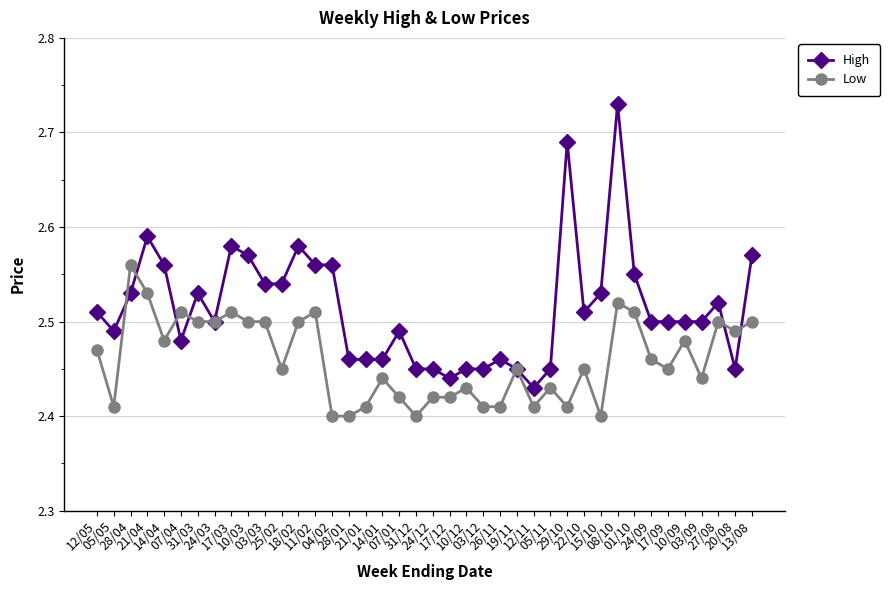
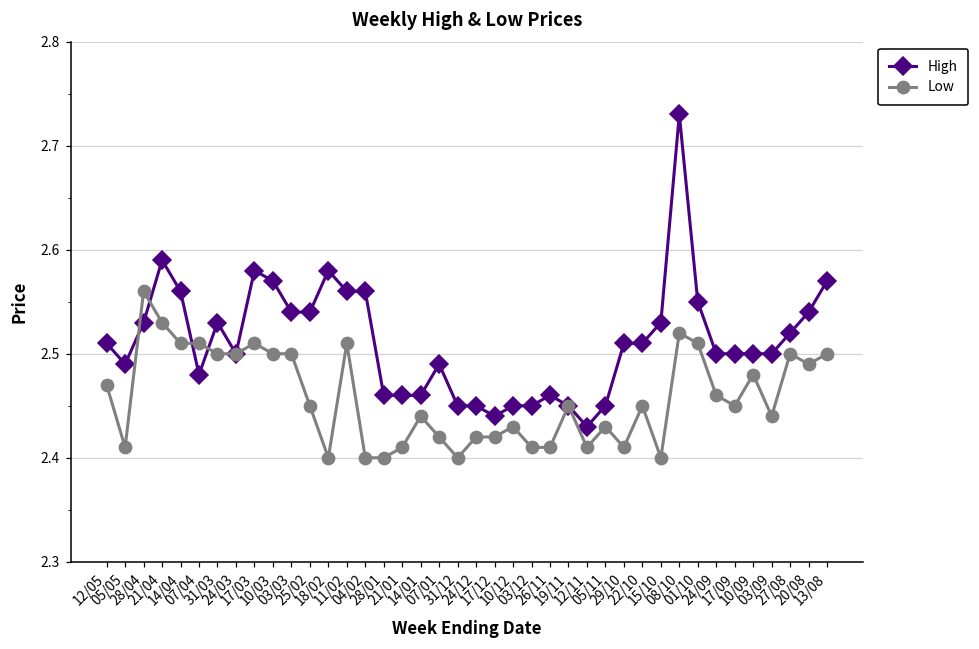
  {
    "High": {
      "12/05": 2.51,
      "05/05": 2.49,
      "28/04": 2.53,
      "21/04": 2.59,
      "14/04": 2.56,
      "07/04": 2.48,
      "31/03": 2.53,
      "17/03": 2.58,
      "10/03": 2.57,
      "03/03": 2.54,
      "25/02": 2.54,
      "18/02": 2.58,
      "11/02": 2.56,
      "04/02": 2.56,
      "28/01": 2.46,
      "21/01": 2.46,
      "14/01": 2.46,
      "07/01": 2.49,
      "31/12": 2.45,
      "24/12": 2.45,
      "17/12": 2.44,
      "10/12": 2.45,
      "03/12": 2.45,
      "26/11": 2.46,
      "12/11": 2.43,
      "05/11": 2.45,
-     "29/10": 2.69,
+     "29/10": 2.51,
      "22/10": 2.51,
      "15/10": 2.53,
      "08/10": 2.73,
      "01/10": 2.55,
      "24/09": 2.50,
      "17/09": 2.50,
      "10/09": 2.50,
      "03/09": 2.50,
      "27/08": 2.52,
-     "20/08": 2.45,
+     "20/08": 2.54,
      "13/08": 2.57
    },
    "Low": {
      "12/05": 2.47,
      "05/05": 2.41,
      "28/04": 2.56,
      "21/04": 2.53,
-     "14/04": 2.48,
+     "14/04": 2.51,
      "07/04": 2.51,
      "31/03": 2.50,
      "17/03": 2.51,
      "10/03": 2.50,
      "03/03": 2.50,
      "25/02": 2.45,
-     "18/02": 2.5,
+     "18/02": 2.4,
      "11/02": 2.51,
      "04/02": 2.40,
      "28/01": 2.40,
      "21/01": 2.41,
      "14/01": 2.44,
      "07/01": 2.42,
      "31/12": 2.40,
      "24/12": 2.42,
      "17/12": 2.42,
      "10/12": 2.43,
      "03/12": 2.41,
      "26/11": 2.41,
      "12/11": 2.41,
      "05/11": 2.43,
      "29/10": 2.41,
      "22/10": 2.45,
      "15/10": 2.40,
      "08/10": 2.52,
      "01/10": 2.51,
      "24/09": 2.46,
      "17/09": 2.45,
      "10/09": 2.48,
      "03/09": 2.44,
      "27/08": 2.50,
      "20/08": 2.49,
      "13/08": 2.50
    }
  }
